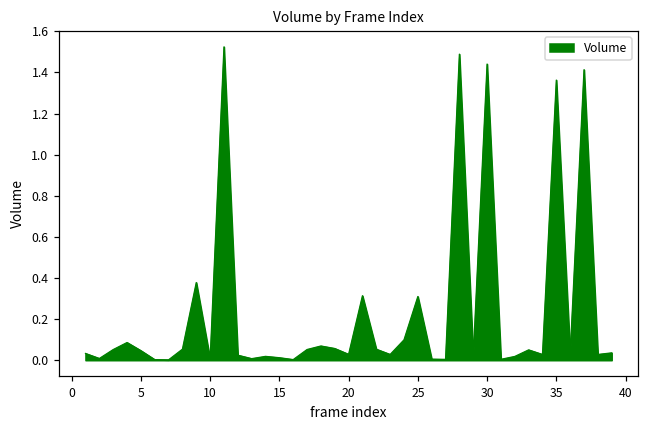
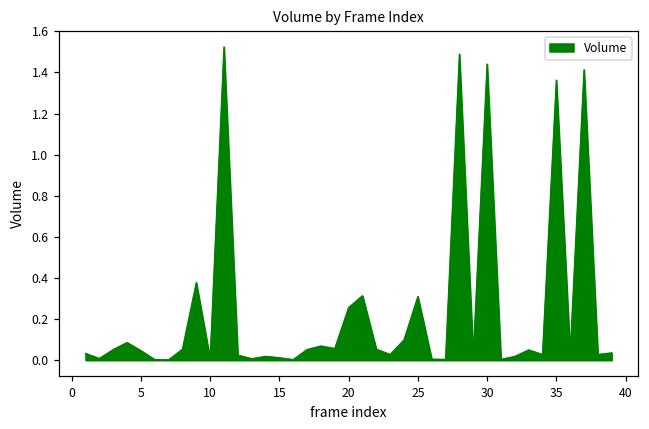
  {
    "5": 0.05,
    "10": 0.01,
    "15": 0.01,
-   "20": 0.03,
+   "20": 0.26,
    "25": 0.31,
    "30": 1.44,
    "35": 1.36
  }
